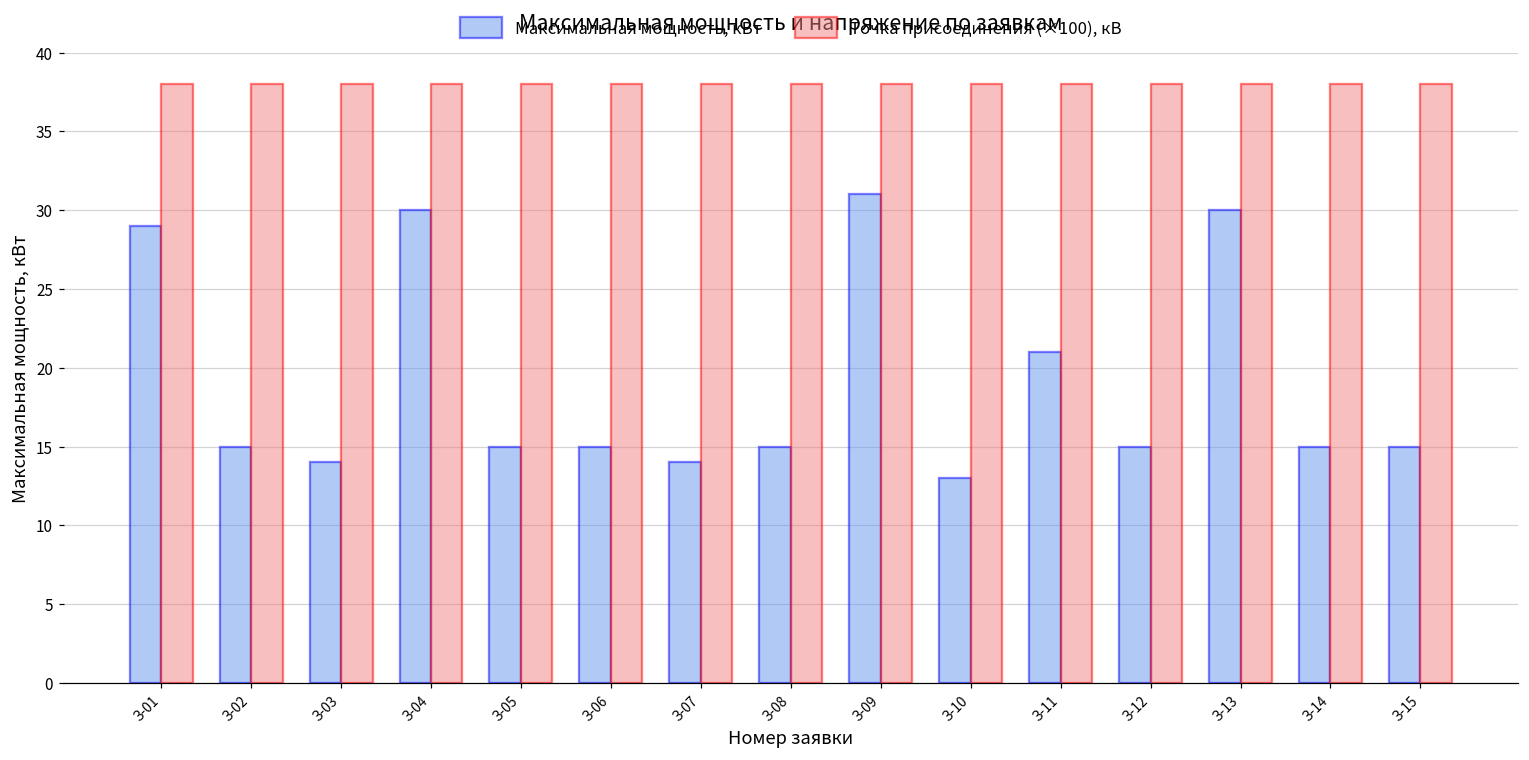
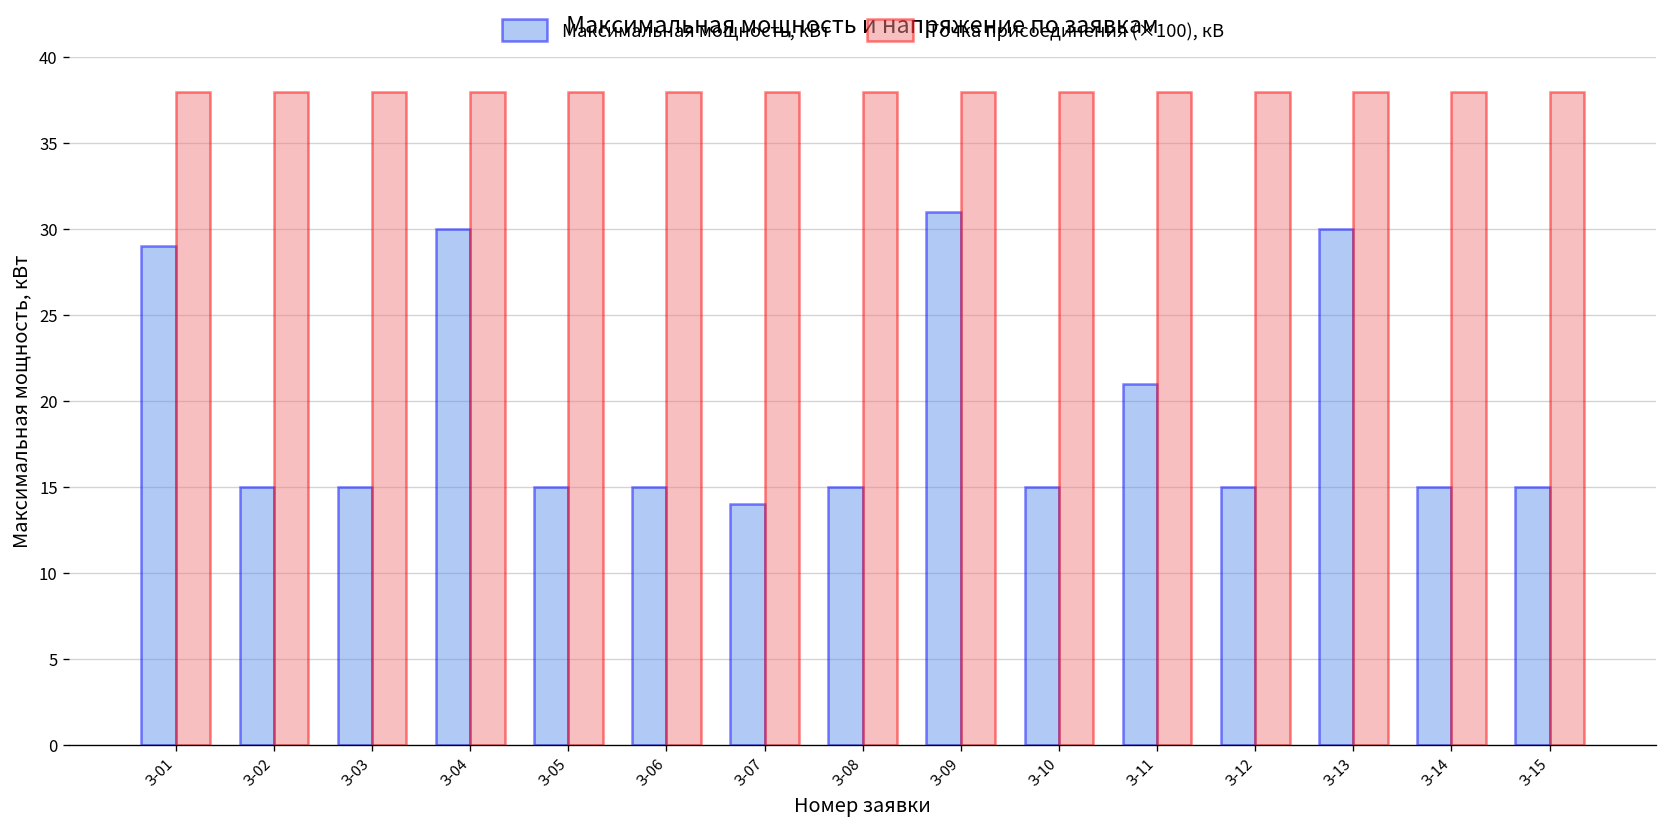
  {
    "Максимальная мощность, кВт": {
      "З-01": 29,
      "З-02": 15,
-     "З-03": 14,
+     "З-03": 15,
      "З-04": 30,
      "З-05": 15,
      "З-06": 15,
      "З-07": 14,
      "З-08": 15,
      "З-09": 31,
-     "З-10": 13,
+     "З-10": 15,
      "З-11": 21,
      "З-12": 15,
      "З-13": 30,
      "З-14": 15,
      "З-15": 15
    },
    "Точка присоединения (×100), кВ": {
      "З-01": 38,
      "З-02": 38,
      "З-03": 38,
      "З-04": 38,
      "З-05": 38,
      "З-06": 38,
      "З-07": 38,
      "З-08": 38,
      "З-09": 38,
      "З-10": 38,
      "З-11": 38,
      "З-12": 38,
      "З-13": 38,
      "З-14": 38,
      "З-15": 38
    }
  }
